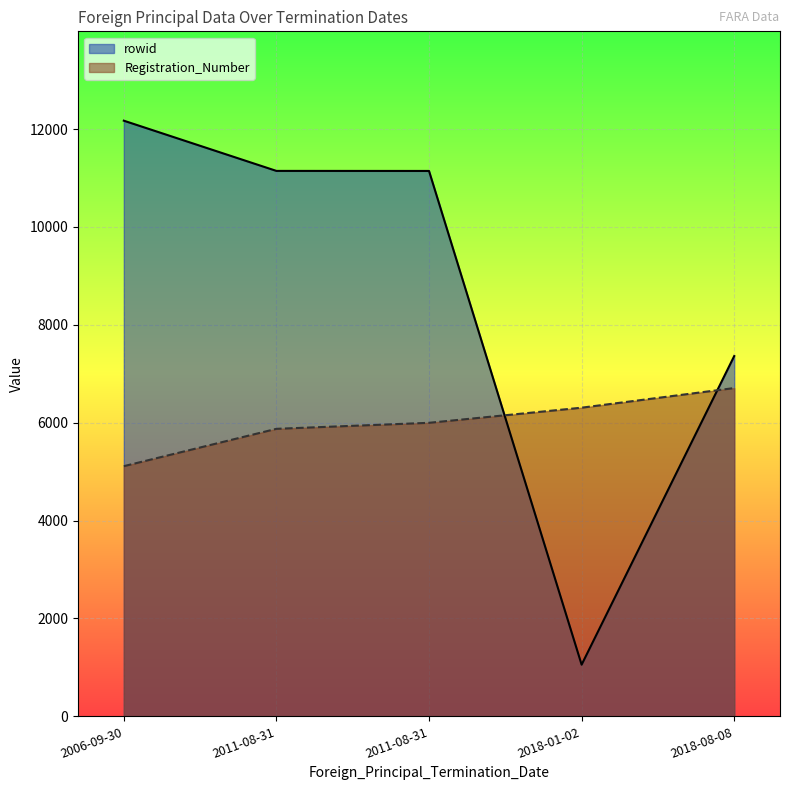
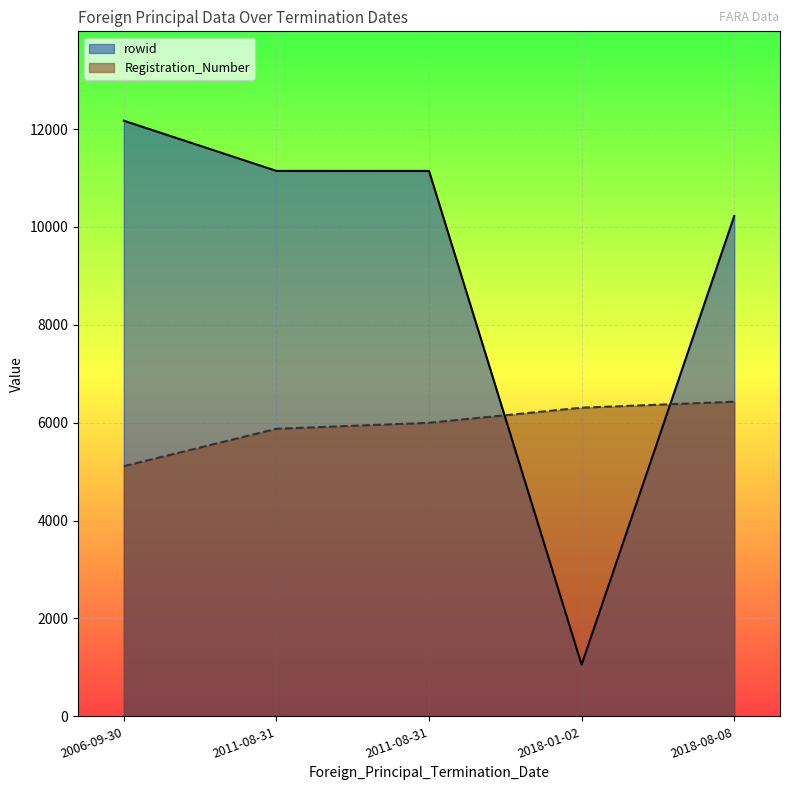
  {
    "rowid": {
      "2006-09-30": 12200,
      "2018-01-02": 1100,
-     "2018-08-08": 7400
+     "2018-08-08": 10200
    },
    "Registration_Number": {
      "2006-09-30": 5100,
      "2018-01-02": 6300,
-     "2018-08-08": 6700
+     "2018-08-08": 6400
    }
  }
